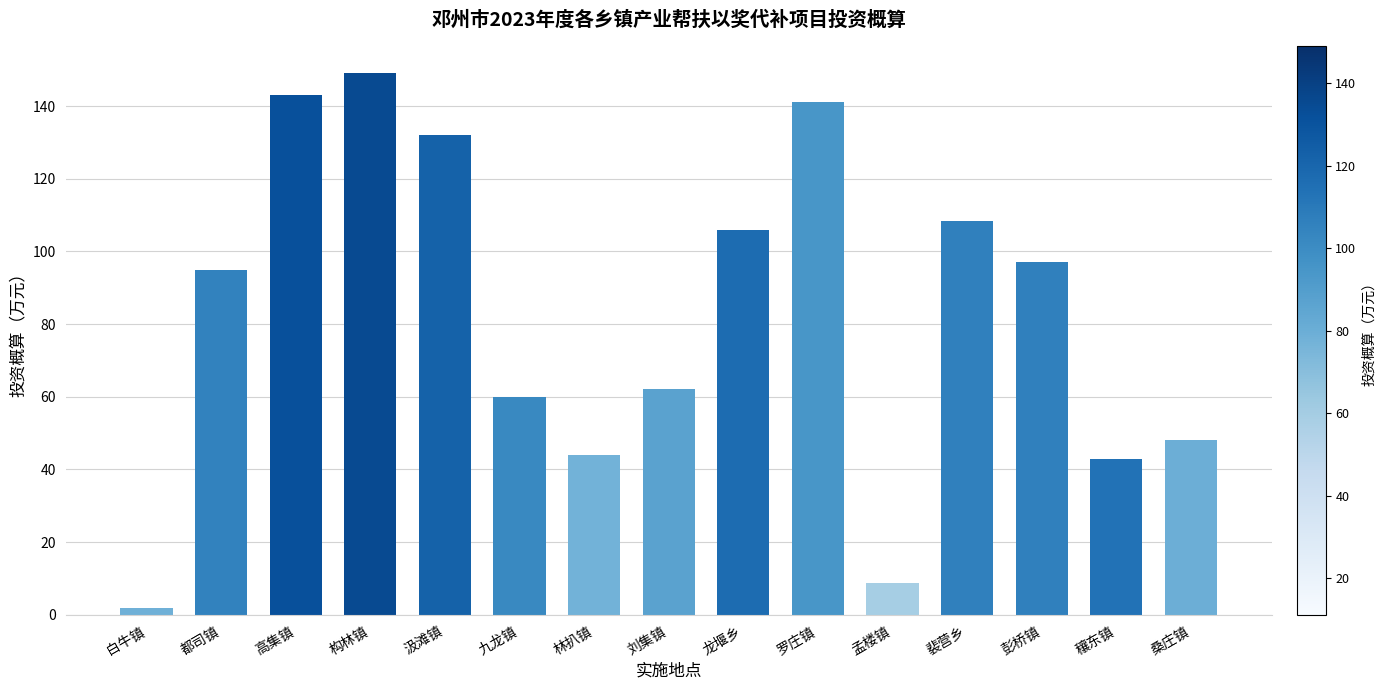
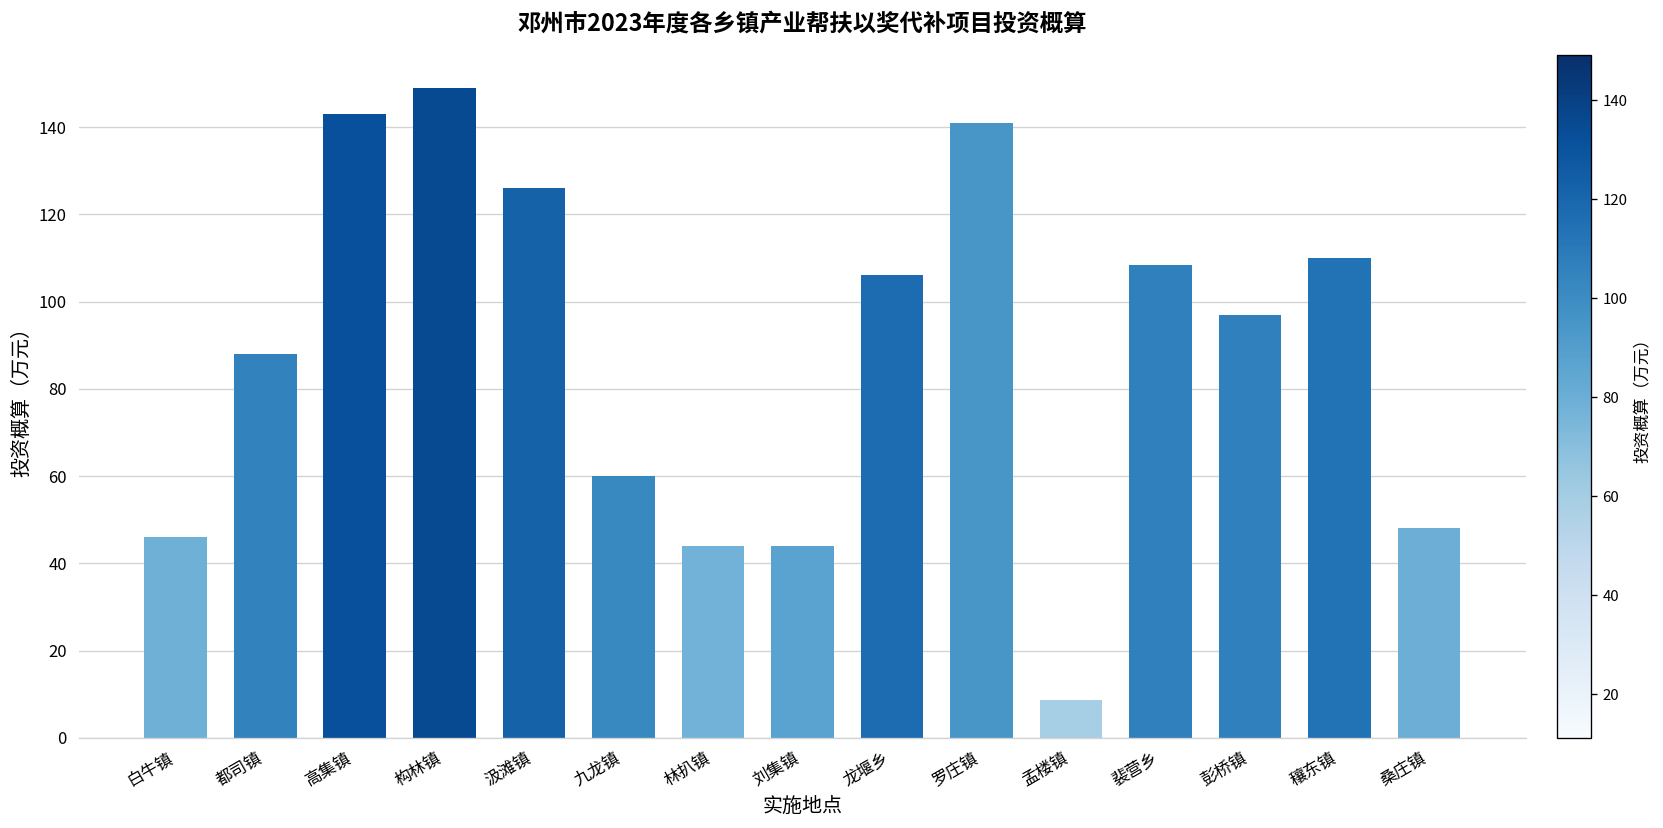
  {
-   "白牛镇": 2,
-   "都司镇": 95,
+   "白牛镇": 46,
+   "都司镇": 88,
    "高集镇": 143,
    "构林镇": 149,
-   "汲滩镇": 132,
+   "汲滩镇": 126,
    "九龙镇": 60,
    "林扒镇": 44,
-   "刘集镇": 62,
+   "刘集镇": 44,
    "龙堰乡": 106,
    "罗庄镇": 141,
    "孟楼镇": 9,
    "裴营乡": 108,
    "彭桥镇": 97,
-   "穰东镇": 43,
+   "穰东镇": 110,
    "桑庄镇": 48
  }
